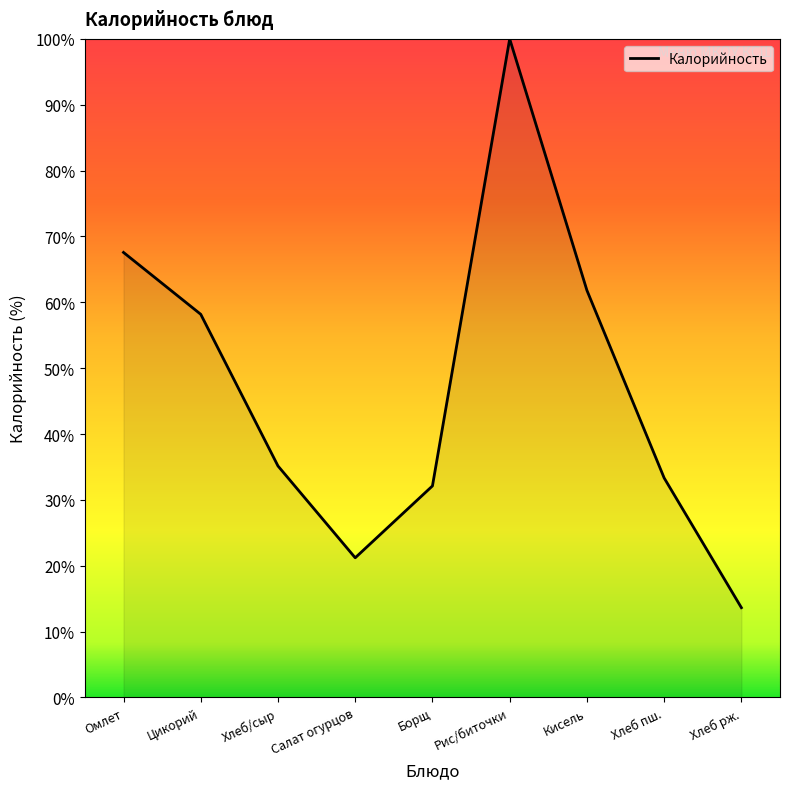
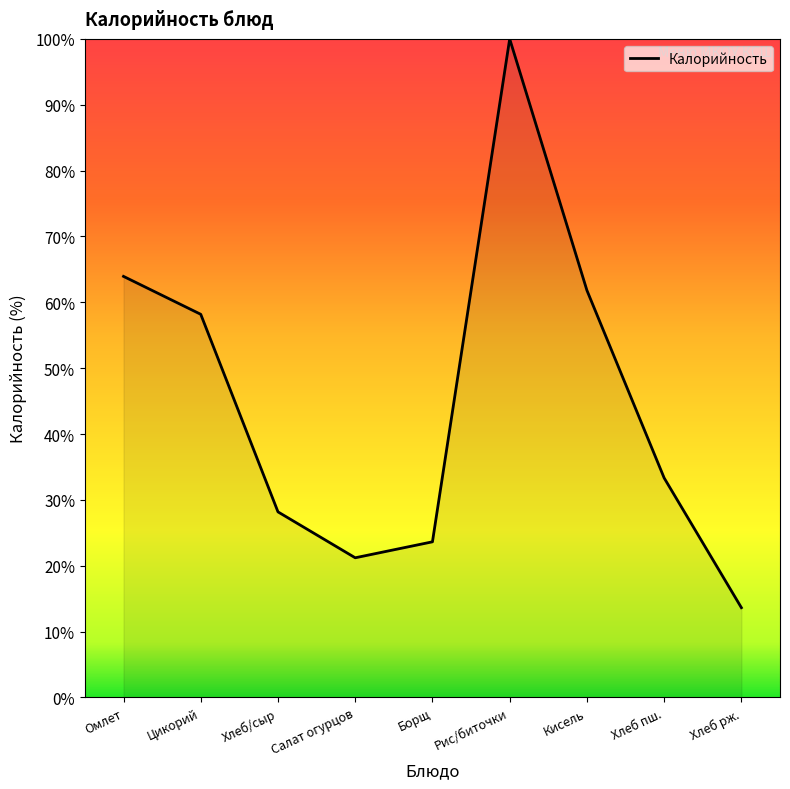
  {
-   "Омлет": "68%",
+   "Омлет": "64%",
    "Цикорий": "58%",
-   "Хлеб/сыр": "35%",
+   "Хлеб/сыр": "28%",
    "Салат огурцов": "21%",
-   "Борщ": "32%",
+   "Борщ": "24%",
    "Рис/биточки": "100%",
    "Кисель": "62%",
    "Хлеб пш.": "33%",
    "Хлеб рж.": "14%"
  }
